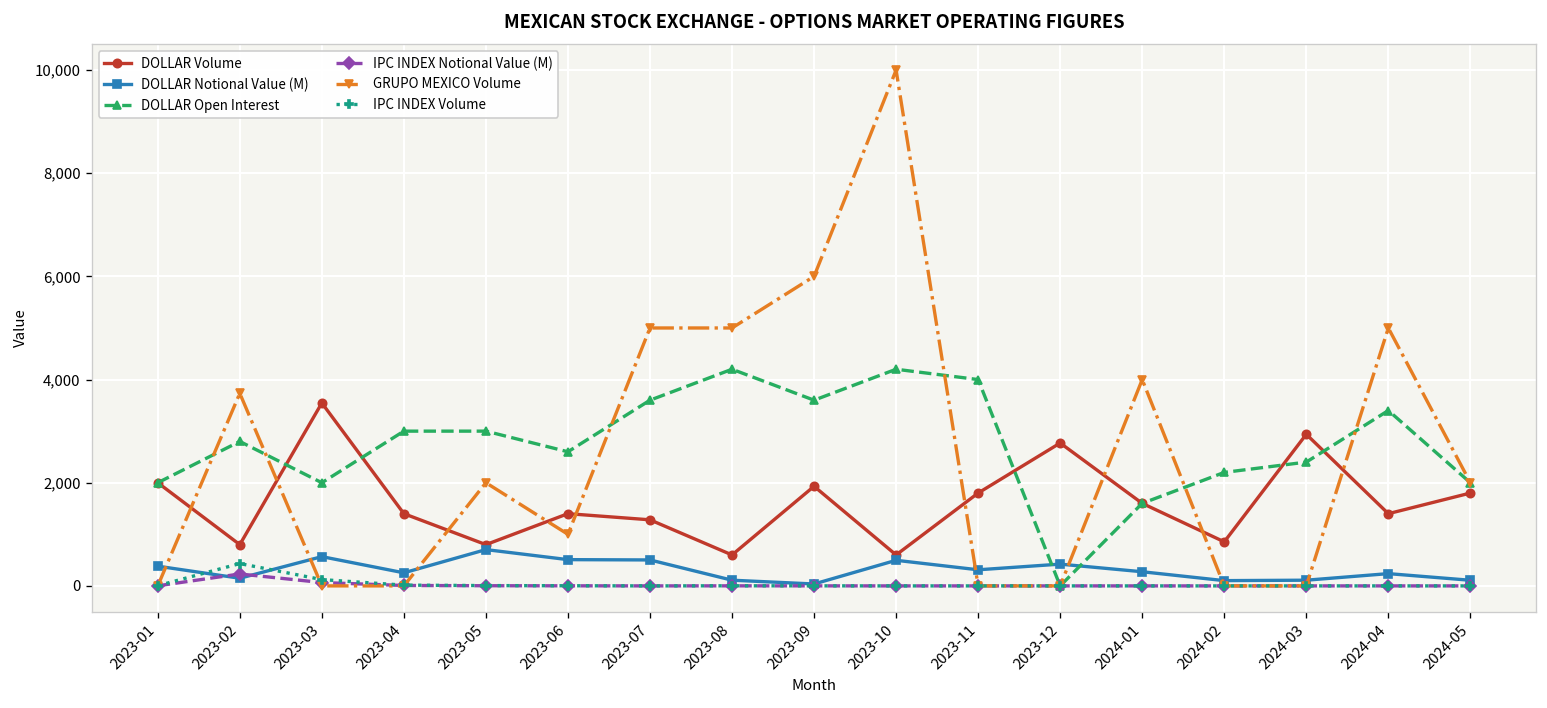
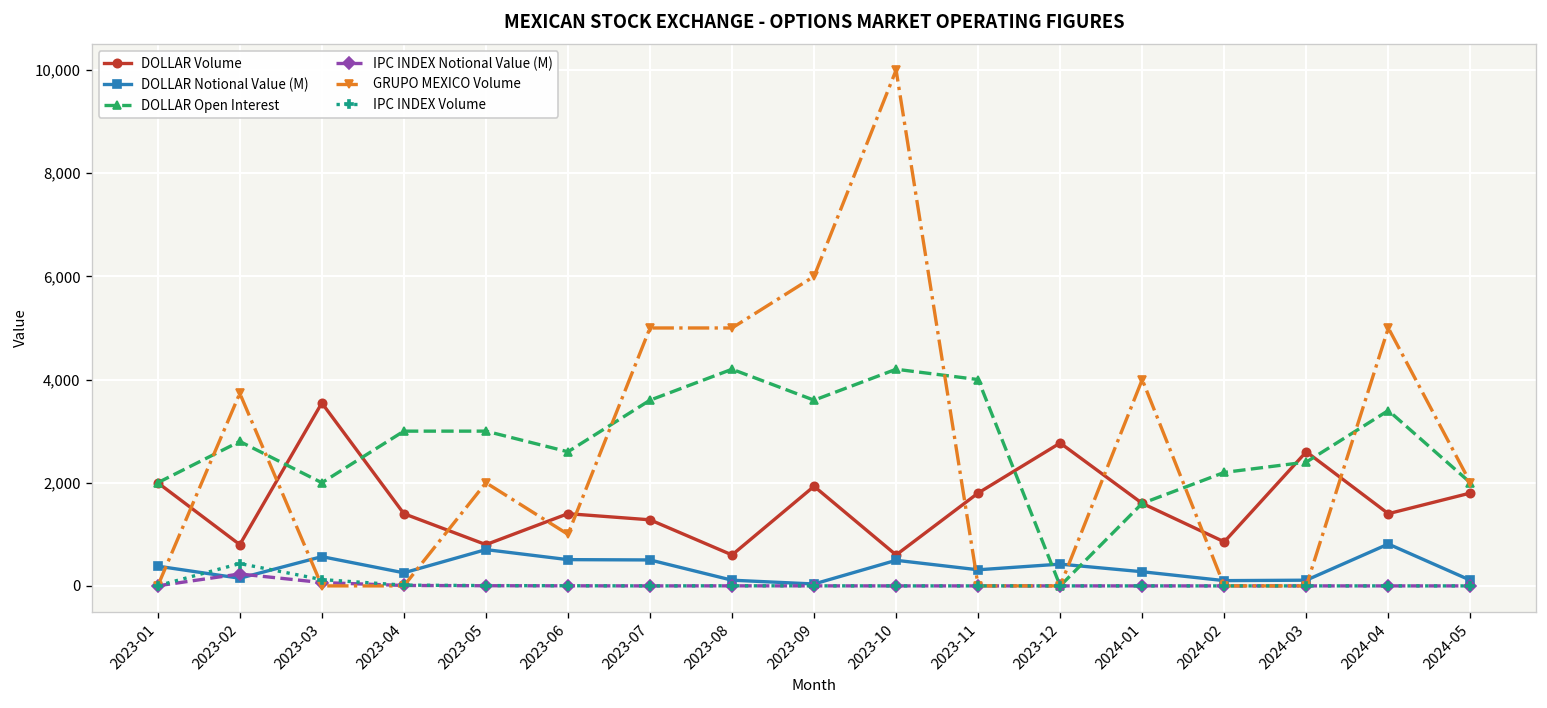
  {
    "DOLLAR Volume": {
      "2023-02": "800",
      "2023-03": "3,500",
      "2023-04": "1,400",
      "2023-05": "800",
      "2023-06": "1,400",
      "2023-07": "1,300",
      "2023-08": "600",
      "2023-09": "1,900",
      "2023-10": "600",
      "2023-11": "1,800",
      "2023-12": "2,800",
      "2024-02": "900",
-     "2024-03": "2,900",
+     "2024-03": "2,600",
      "2024-04": "1,400",
      "2024-05": "1,800"
    },
    "DOLLAR Notional Value (M)": {
      "2023-01": "400",
      "2023-02": "100",
      "2023-03": "600",
      "2023-04": "300",
      "2023-05": "700",
      "2023-06": "500",
      "2023-07": "500",
      "2023-08": "100",
      "2023-10": "500",
      "2023-11": "300",
      "2023-12": "400",
      "2024-01": "300",
      "2024-02": "100",
      "2024-03": "100",
-     "2024-04": "200",
+     "2024-04": "800",
      "2024-05": "100"
    },
    "IPC INDEX Notional Value (M)": {
      "2023-02": "200"
    },
    "GRUPO MEXICO Volume": {
      "2023-02": "3,700",
      "2023-03": "0",
      "2023-05": "2,000",
      "2023-06": "1,000",
      "2023-07": "5,000",
      "2023-08": "5,000",
      "2023-09": "6,000",
      "2023-10": "10,000",
      "2024-01": "4,000",
      "2024-04": "5,000"
    }
  }
